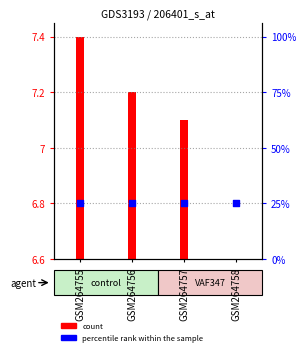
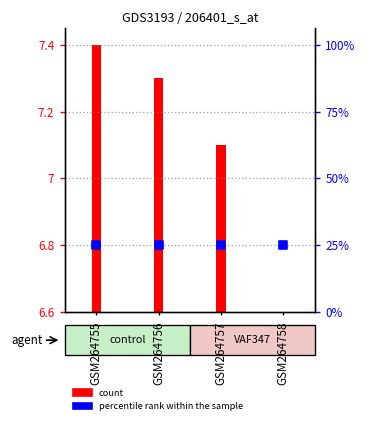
  {
    "count": {
      "GSM264755": 7.4,
-     "GSM264756": 7.2,
+     "GSM264756": 7.3,
      "GSM264757": 7.1
    }
  }
